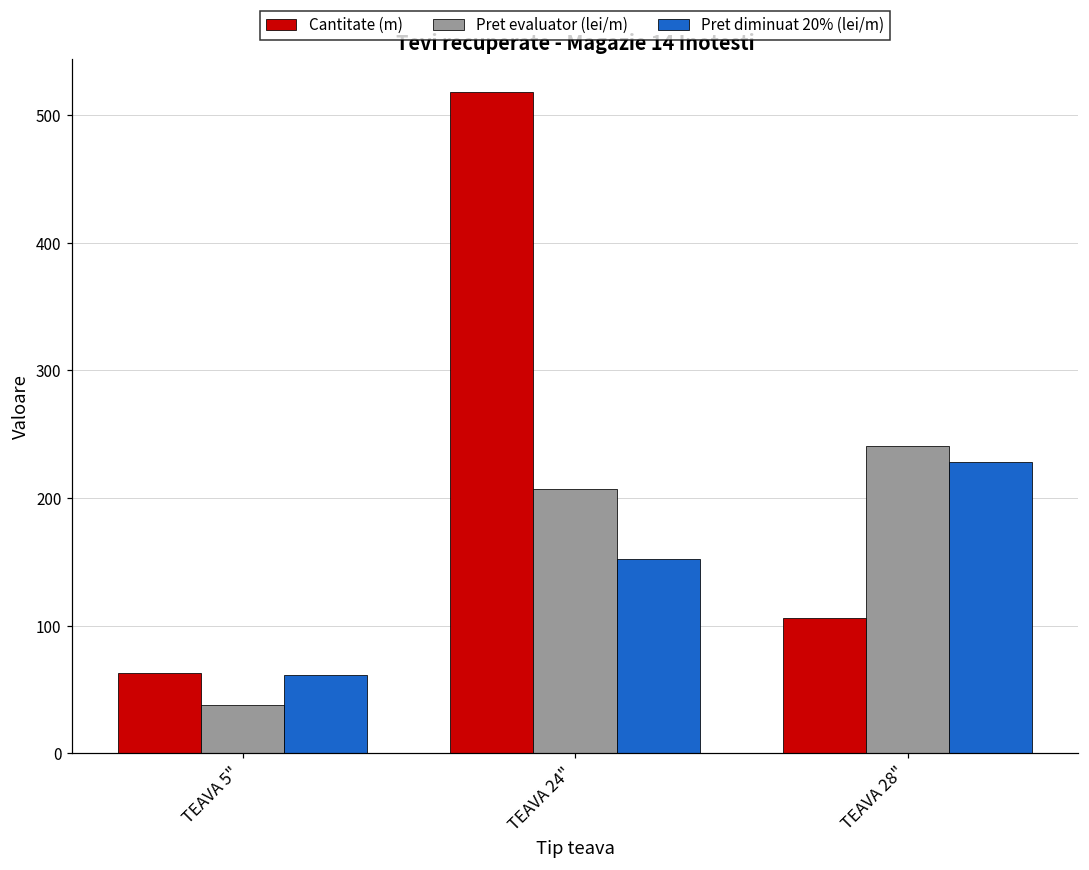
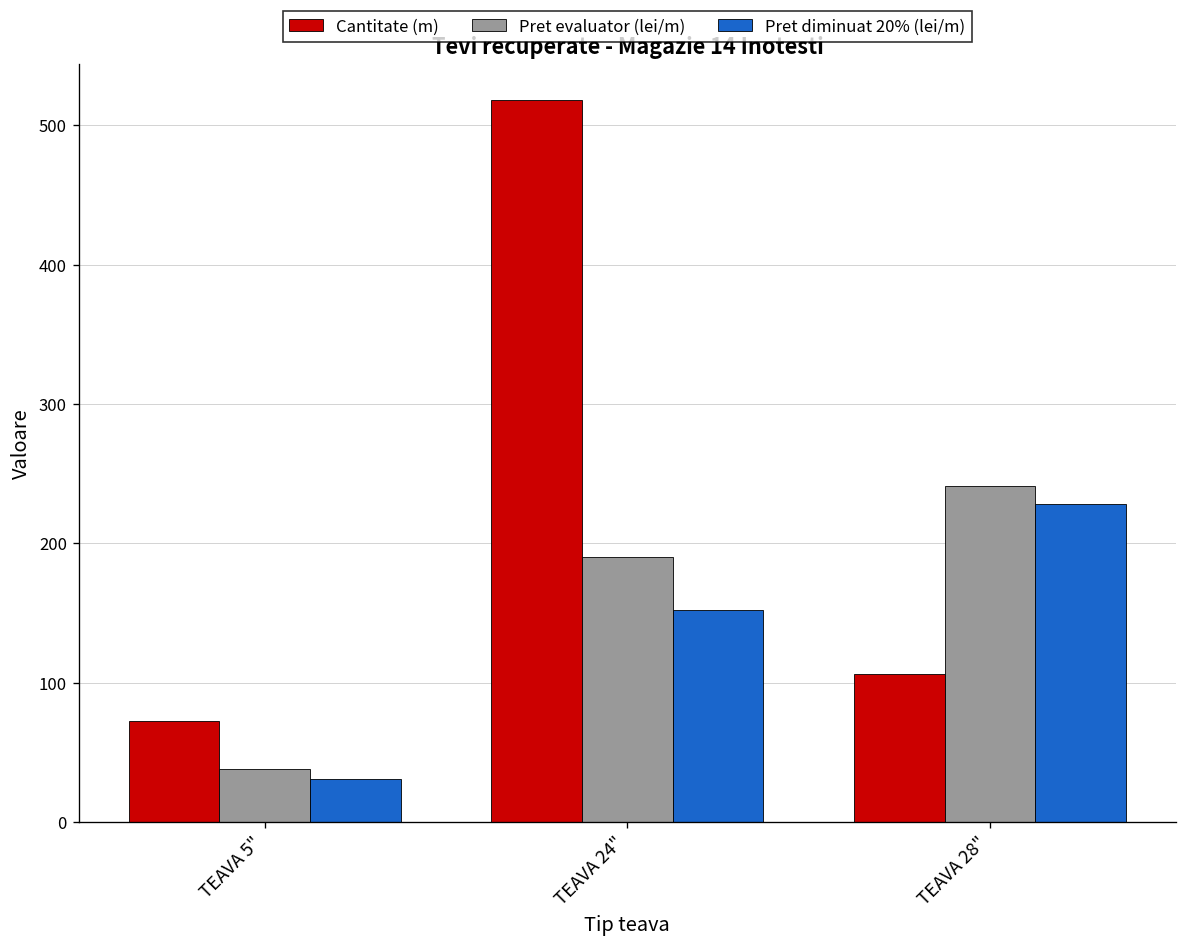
  {
    "Cantitate (m)": {
-     "TEAVA 5\"": 63,
+     "TEAVA 5\"": 72,
      "TEAVA 24\"": 518,
      "TEAVA 28\"": 106
    },
    "Pret evaluator (lei/m)": {
      "TEAVA 5\"": 38,
-     "TEAVA 24\"": 207,
+     "TEAVA 24\"": 190,
      "TEAVA 28\"": 241
    },
    "Pret diminuat 20% (lei/m)": {
-     "TEAVA 5\"": 62,
+     "TEAVA 5\"": 30,
      "TEAVA 24\"": 152,
      "TEAVA 28\"": 228
    }
  }
